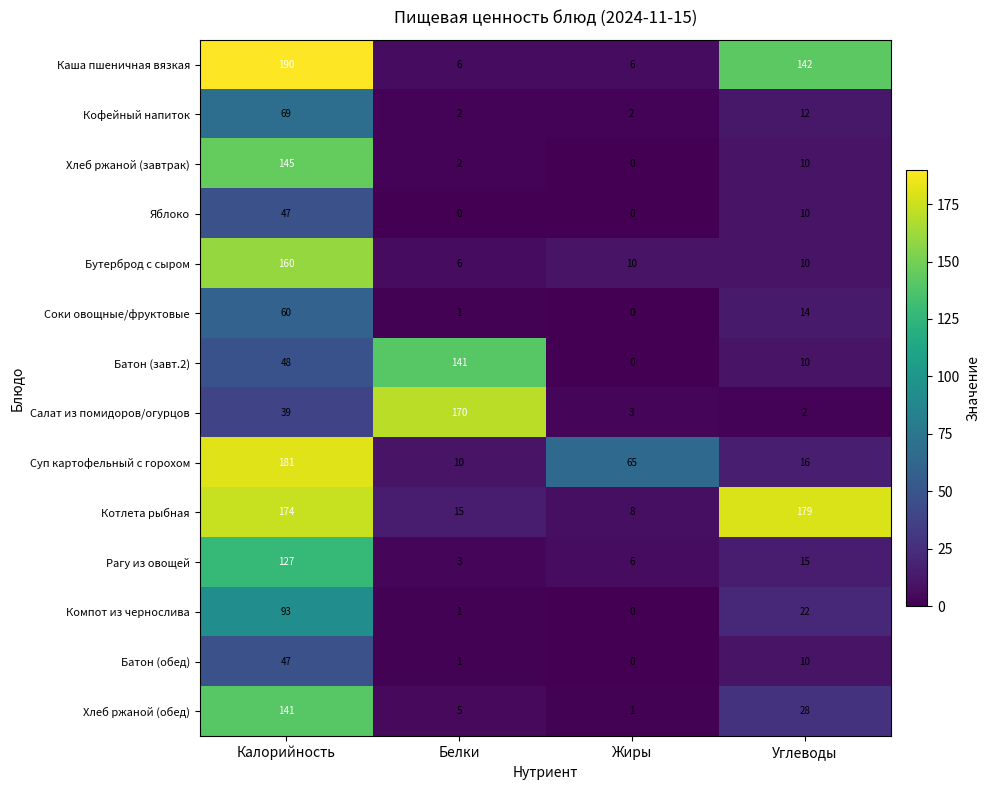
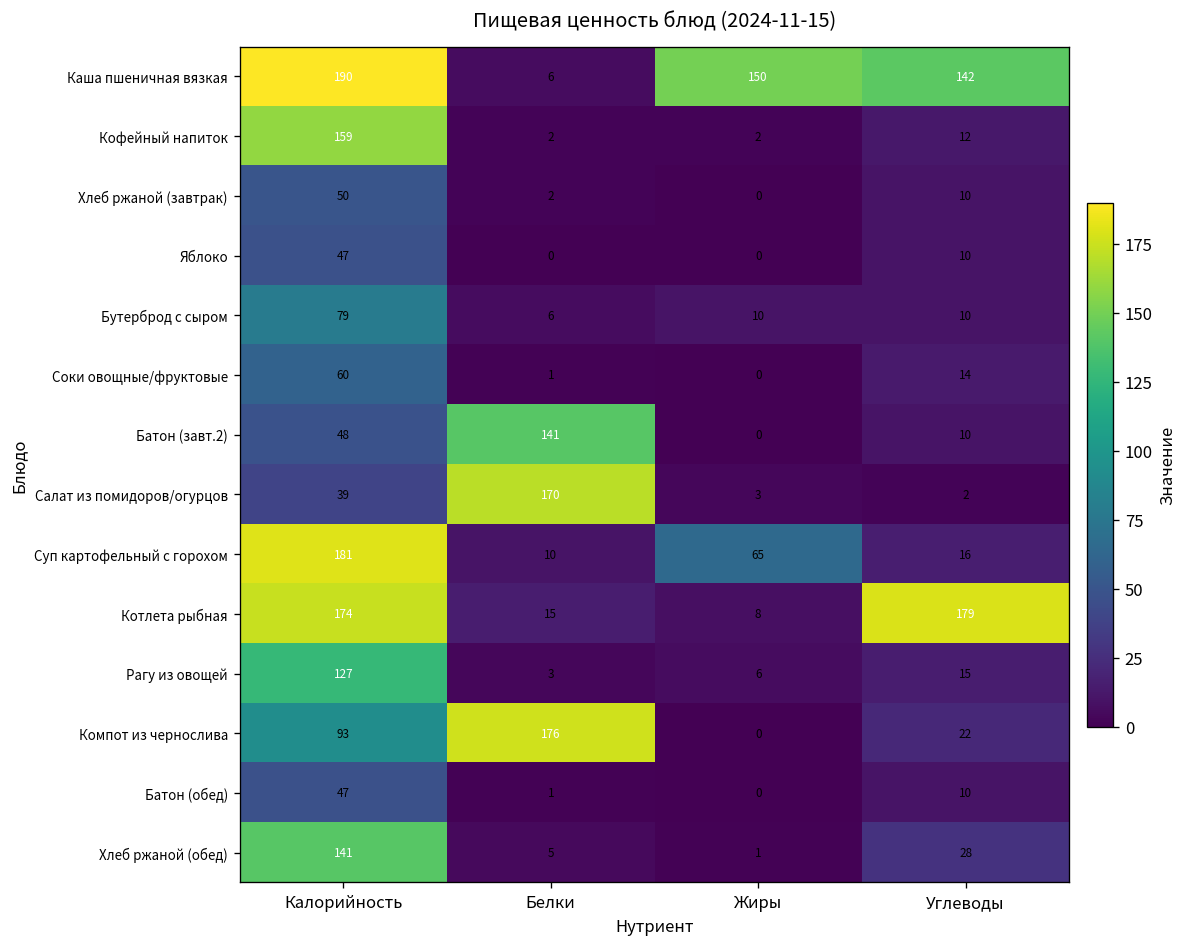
  {
    "Каша пшеничная вязкая": {
      "Калорийность": 190,
      "Белки": 6,
-     "Жиры": 6,
+     "Жиры": 150,
      "Углеводы": 142
    },
    "Кофейный напиток": {
-     "Калорийность": 69,
+     "Калорийность": 159,
      "Белки": 2,
      "Жиры": 2,
      "Углеводы": 12
    },
    "Хлеб ржаной (завтрак)": {
-     "Калорийность": 145,
+     "Калорийность": 50,
      "Белки": 2,
      "Жиры": 0,
      "Углеводы": 10
    },
    "Яблоко": {
      "Калорийность": 47,
      "Белки": 0,
      "Жиры": 0,
      "Углеводы": 10
    },
    "Бутерброд с сыром": {
-     "Калорийность": 160,
+     "Калорийность": 79,
      "Белки": 6,
      "Жиры": 10,
      "Углеводы": 10
    },
    "Соки овощные/фруктовые": {
      "Калорийность": 60,
      "Белки": 1,
      "Жиры": 0,
      "Углеводы": 14
    },
    "Батон (завт.2)": {
      "Калорийность": 48,
      "Белки": 141,
      "Жиры": 0,
      "Углеводы": 10
    },
    "Салат из помидоров/огурцов": {
      "Калорийность": 39,
      "Белки": 170,
      "Жиры": 3,
      "Углеводы": 2
    },
    "Суп картофельный с горохом": {
      "Калорийность": 181,
      "Белки": 10,
      "Жиры": 65,
      "Углеводы": 16
    },
    "Котлета рыбная": {
      "Калорийность": 174,
      "Белки": 15,
      "Жиры": 8,
      "Углеводы": 179
    },
    "Рагу из овощей": {
      "Калорийность": 127,
      "Белки": 3,
      "Жиры": 6,
      "Углеводы": 15
    },
    "Компот из чернослива": {
      "Калорийность": 93,
-     "Белки": 1,
+     "Белки": 176,
      "Жиры": 0,
      "Углеводы": 22
    },
    "Батон (обед)": {
      "Калорийность": 47,
      "Белки": 1,
      "Жиры": 0,
      "Углеводы": 10
    },
    "Хлеб ржаной (обед)": {
      "Калорийность": 141,
      "Белки": 5,
      "Жиры": 1,
      "Углеводы": 28
    }
  }
